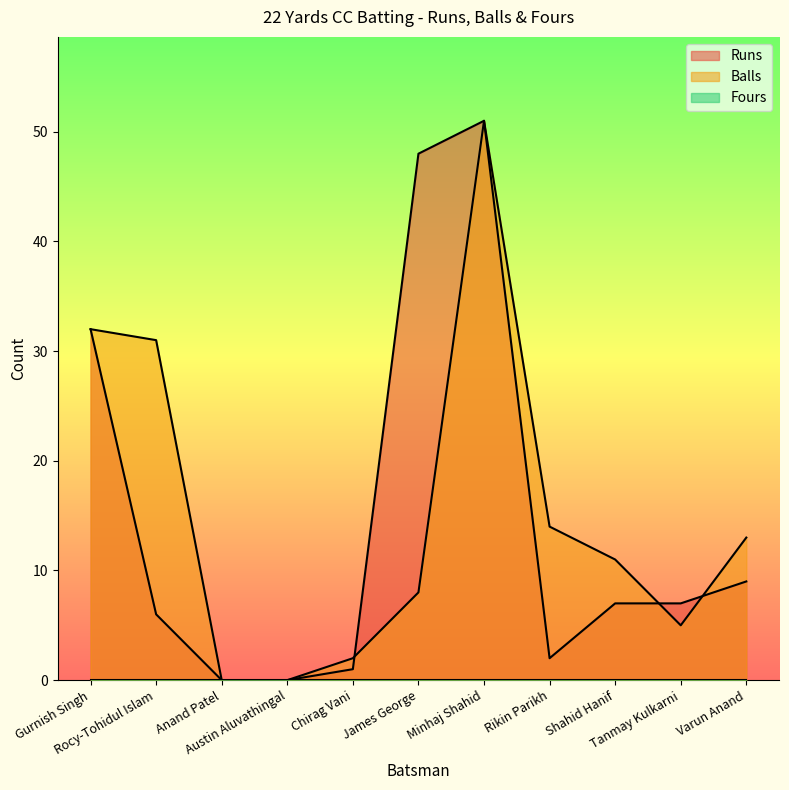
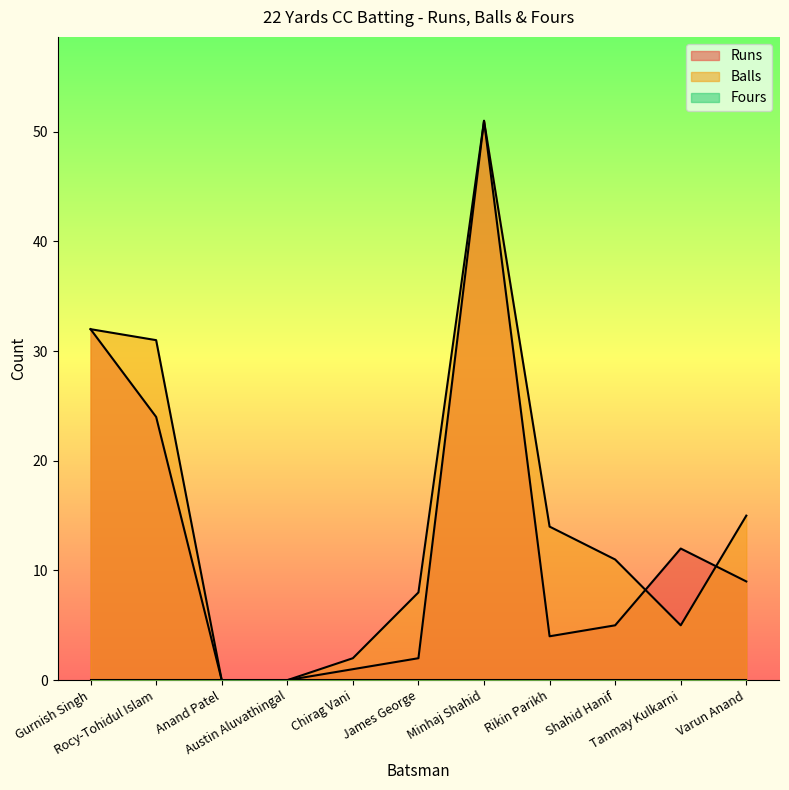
  {
    "Runs": {
-     "Rocy-Tohidul Islam": 6,
+     "Rocy-Tohidul Islam": 24,
      "Chirag Vani": 1,
-     "James George": 48,
-     "Rikin Parikh": 2,
-     "Shahid Hanif": 7,
-     "Tanmay Kulkarni": 7,
+     "James George": 2,
+     "Rikin Parikh": 4,
+     "Shahid Hanif": 5,
+     "Tanmay Kulkarni": 12,
      "Varun Anand": 9
    },
    "Balls": {
      "Rocy-Tohidul Islam": 31,
      "Chirag Vani": 2,
      "James George": 8,
      "Rikin Parikh": 14,
      "Shahid Hanif": 11,
      "Tanmay Kulkarni": 5,
-     "Varun Anand": 13
+     "Varun Anand": 15
    },
    "Fours": {
      "Gurnish Singh": 0,
      "Rocy-Tohidul Islam": 0,
      "Chirag Vani": 0,
      "James George": 0,
      "Minhaj Shahid": 0,
      "Rikin Parikh": 0,
      "Shahid Hanif": 0,
      "Tanmay Kulkarni": 0,
      "Varun Anand": 0
    }
  }
